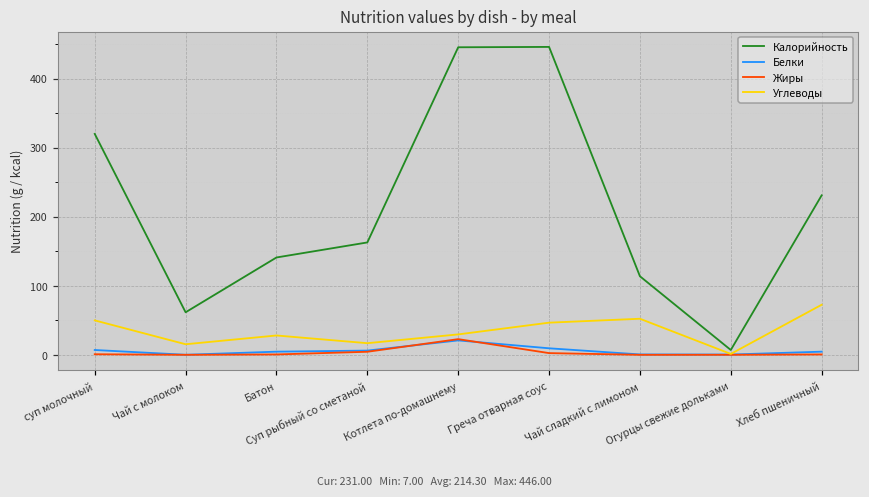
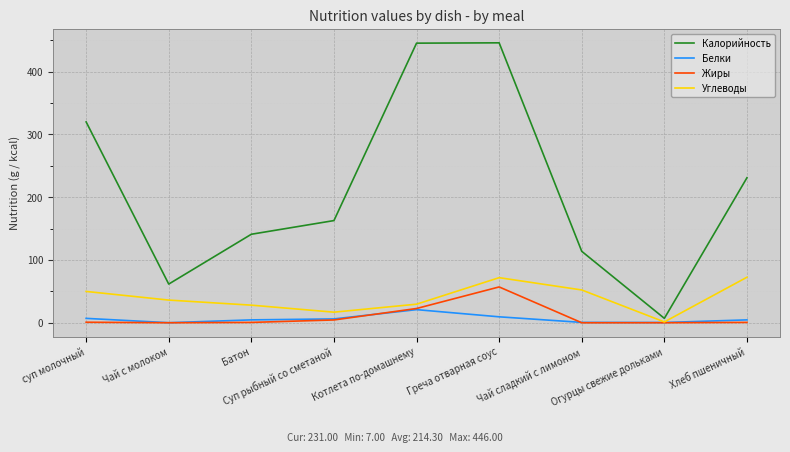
  {
    "Калорийность": {
      "суп молочный": 320,
      "Чай с молоком": 60,
      "Батон": 140,
      "Суп рыбный со сметаной": 160,
      "Котлета по-домашнему": 450,
      "Греча отварная соус": 450,
      "Чай сладкий с лимоном": 110,
      "Огурцы свежие дольками": 10,
      "Хлеб пшеничный": 230
    },
    "Белки": {
      "суп молочный": 10,
      "Греча отварная соус": 10
    },
    "Жиры": {
      "суп молочный": 0,
-     "Греча отварная соус": 0
+     "Греча отварная соус": 60
    },
    "Углеводы": {
      "суп молочный": 50,
-     "Чай с молоком": 20,
+     "Чай с молоком": 40,
      "Батон": 30,
      "Суп рыбный со сметаной": 20,
      "Котлета по-домашнему": 30,
-     "Греча отварная соус": 50,
+     "Греча отварная соус": 70,
      "Чай сладкий с лимоном": 50,
      "Хлеб пшеничный": 70
    }
  }
